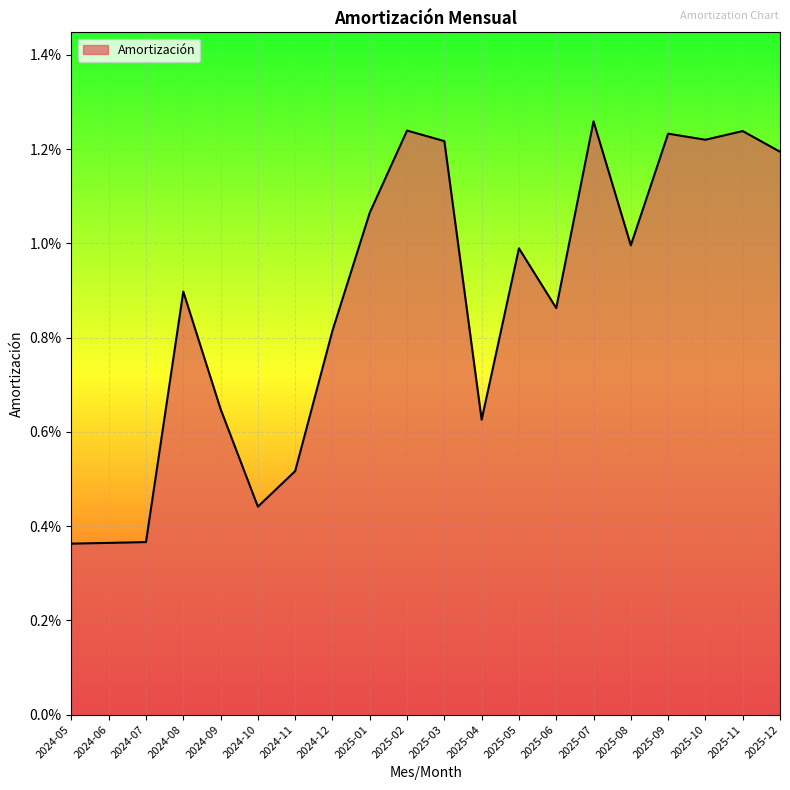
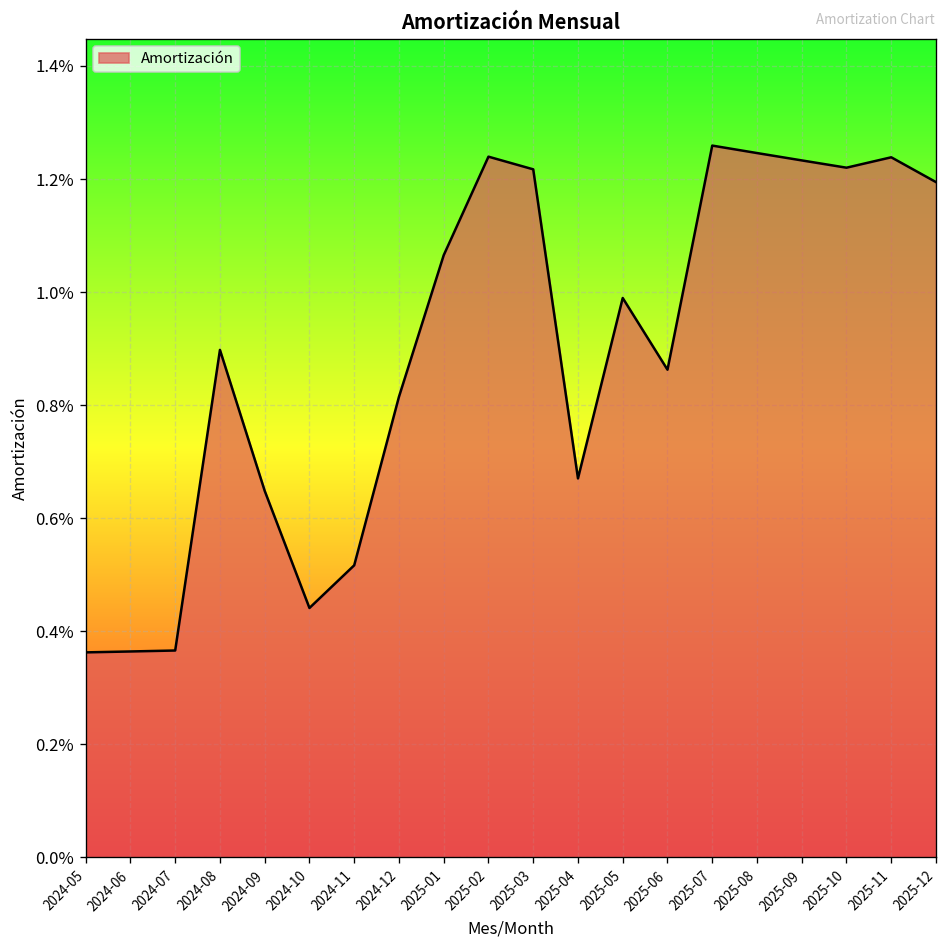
  {
    "2024-05": "0.36%",
    "2024-06": "0.36%",
    "2024-07": "0.37%",
    "2024-08": "0.90%",
    "2024-09": "0.65%",
    "2024-10": "0.44%",
    "2024-11": "0.52%",
    "2024-12": "0.81%",
    "2025-01": "1.07%",
    "2025-02": "1.24%",
    "2025-03": "1.22%",
-   "2025-04": "0.63%",
+   "2025-04": "0.67%",
    "2025-05": "0.99%",
    "2025-06": "0.86%",
    "2025-07": "1.26%",
-   "2025-08": "1.00%",
+   "2025-08": "1.25%",
    "2025-09": "1.23%",
    "2025-10": "1.22%",
    "2025-11": "1.24%",
    "2025-12": "1.19%"
  }
